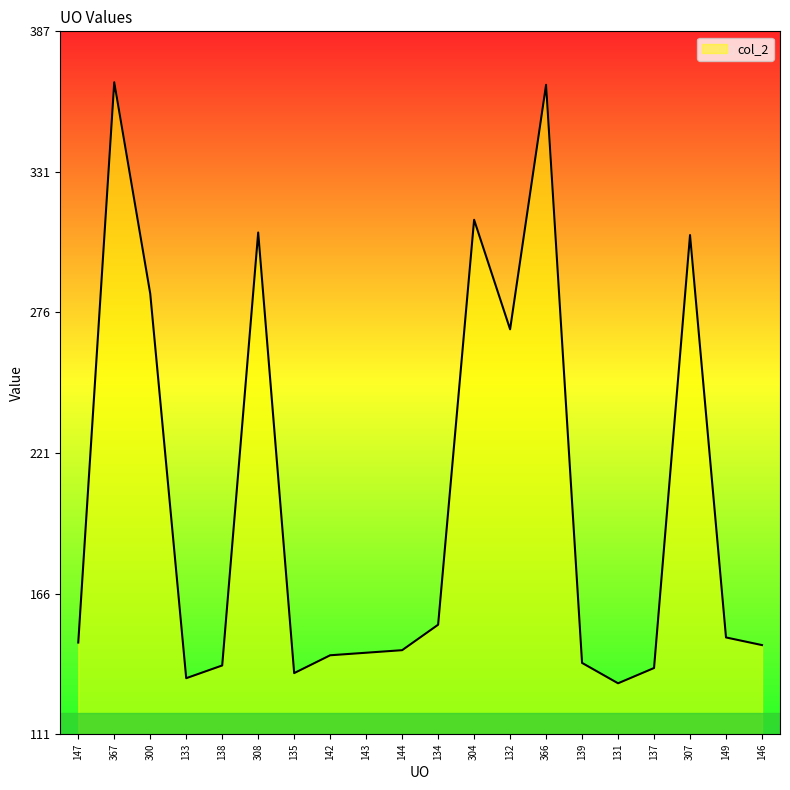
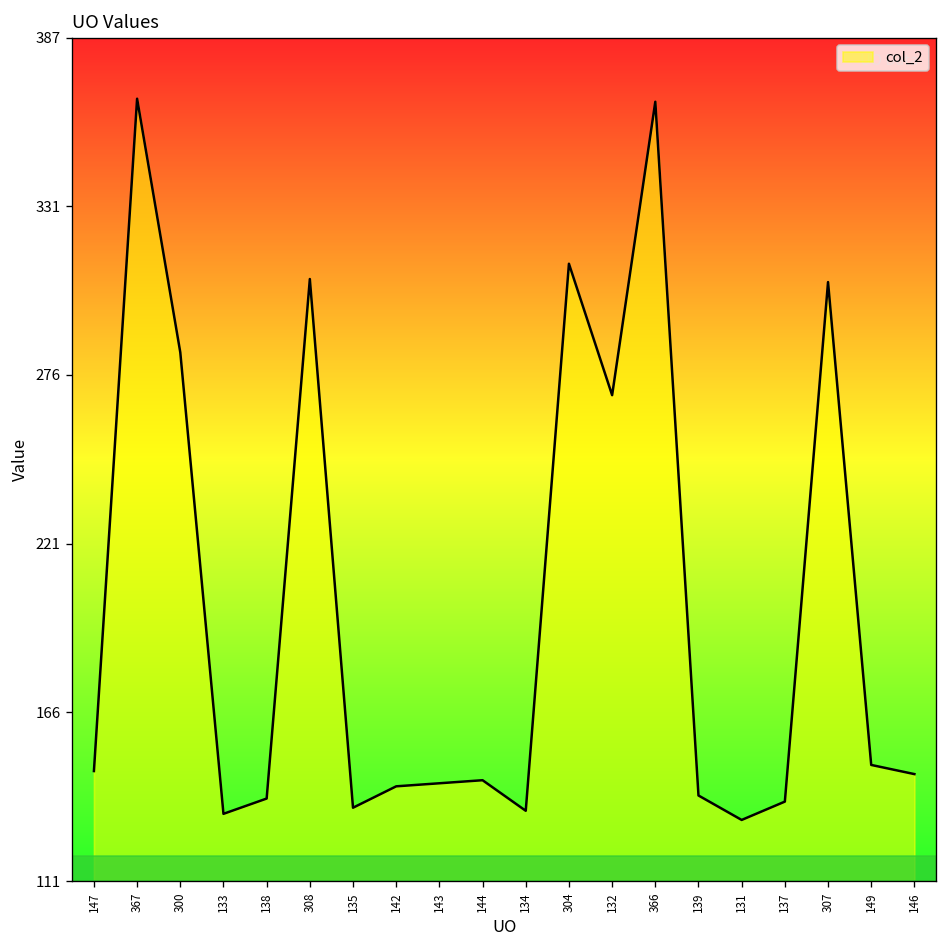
  {
    "147": 147,
    "367": 367,
    "300": 284,
    "133": 133,
    "138": 138,
    "308": 308,
    "135": 135,
    "142": 142,
    "143": 143,
    "144": 144,
-   "134": 154,
+   "134": 134,
    "304": 313,
    "132": 270,
    "366": 366,
    "139": 139,
    "131": 131,
    "137": 137,
    "307": 307,
    "149": 149,
    "146": 146
  }
